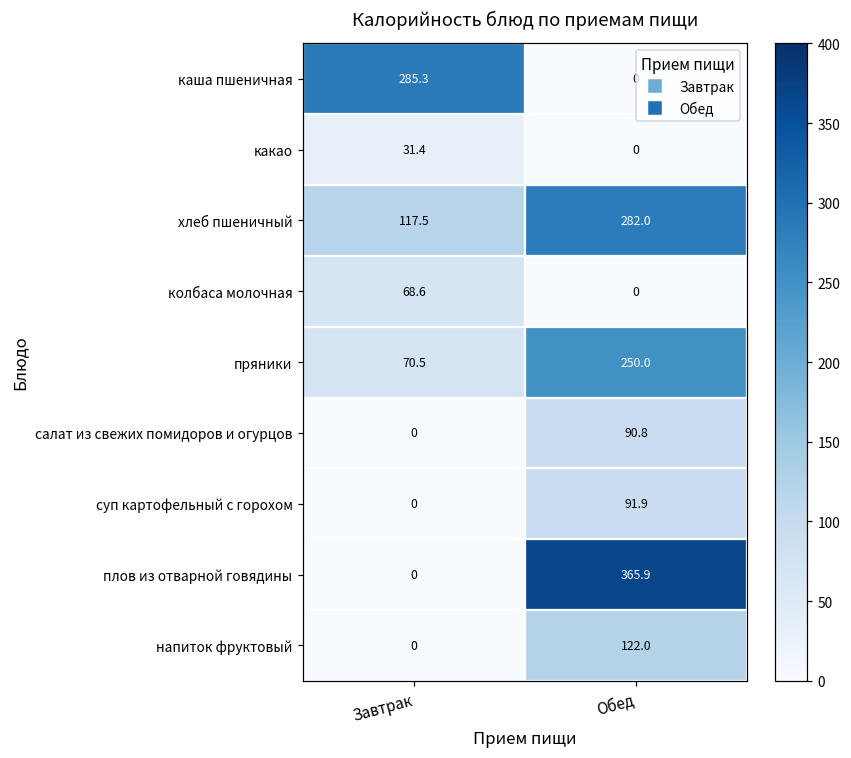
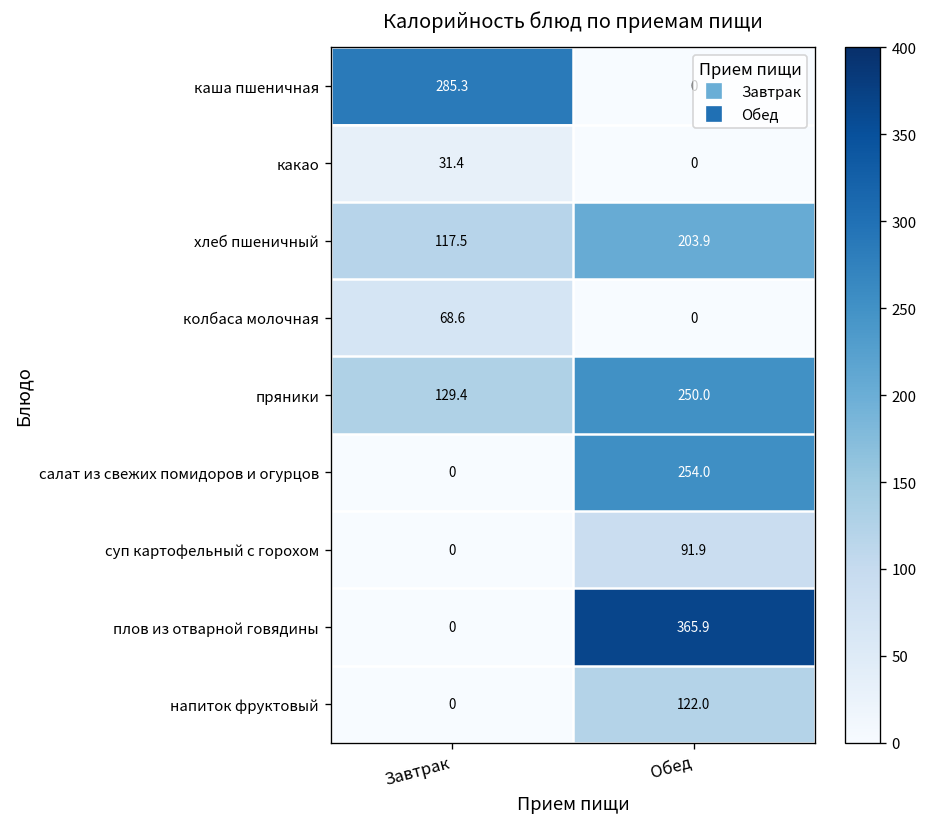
  {
    "каша пшеничная": {
      "Завтрак": 285.3
    },
    "какао": {
      "Завтрак": 31.4,
      "Обед": 0
    },
    "хлеб пшеничный": {
      "Завтрак": 117.5,
-     "Обед": 282.0
+     "Обед": 203.9
    },
    "колбаса молочная": {
      "Завтрак": 68.6,
      "Обед": 0
    },
    "пряники": {
-     "Завтрак": 70.5,
+     "Завтрак": 129.4,
      "Обед": 250.0
    },
    "салат из свежих помидоров и огурцов": {
      "Завтрак": 0,
-     "Обед": 90.8
+     "Обед": 254.0
    },
    "суп картофельный с горохом": {
      "Завтрак": 0,
      "Обед": 91.9
    },
    "плов из отварной говядины": {
      "Завтрак": 0,
      "Обед": 365.9
    },
    "напиток фруктовый": {
      "Завтрак": 0,
      "Обед": 122.0
    }
  }
